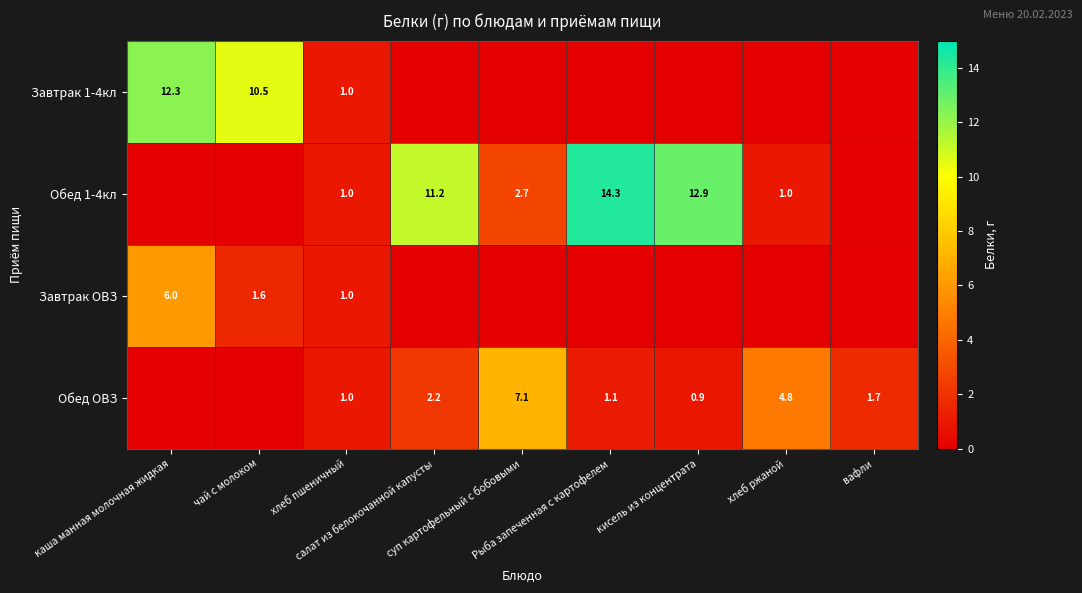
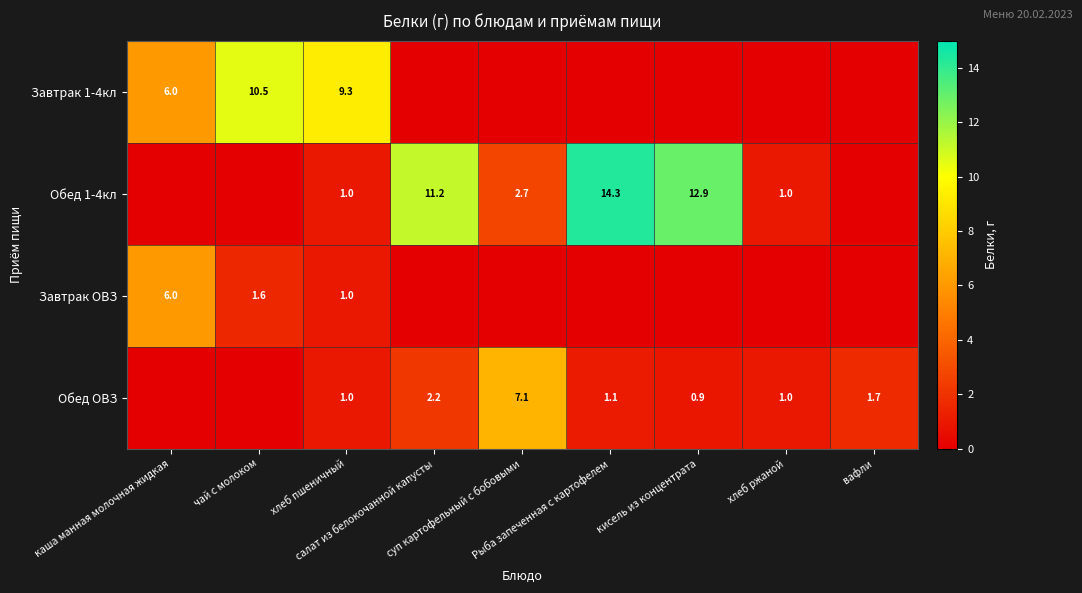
  {
    "Завтрак 1-4кл": {
-     "каша манная молочная жидкая": 12.3,
+     "каша манная молочная жидкая": 6.0,
      "чай с молоком": 10.5,
-     "хлеб пшеничный": 1.0
+     "хлеб пшеничный": 9.3
    },
    "Обед 1-4кл": {
      "хлеб пшеничный": 1.0,
      "салат из белокочанной капусты": 11.2,
      "суп картофельный с бобовыми": 2.7,
      "Рыба запеченная с картофелем": 14.3,
      "кисель из концентрата": 12.9,
      "хлеб ржаной": 1.0
    },
    "Завтрак ОВЗ": {
      "каша манная молочная жидкая": 6.0,
      "чай с молоком": 1.6,
      "хлеб пшеничный": 1.0
    },
    "Обед ОВЗ": {
      "хлеб пшеничный": 1.0,
      "салат из белокочанной капусты": 2.2,
      "суп картофельный с бобовыми": 7.1,
      "Рыба запеченная с картофелем": 1.1,
      "кисель из концентрата": 0.9,
-     "хлеб ржаной": 4.8,
+     "хлеб ржаной": 1.0,
      "вафли": 1.7
    }
  }
